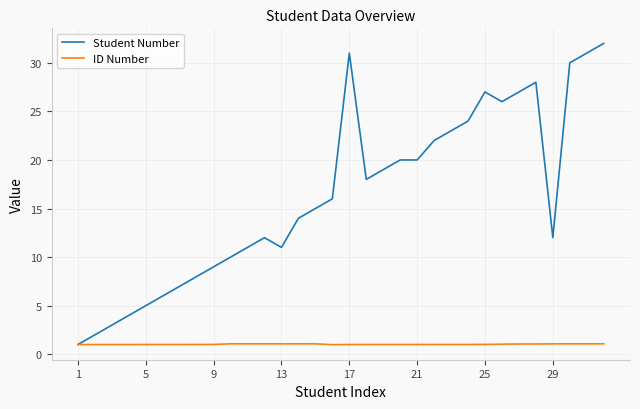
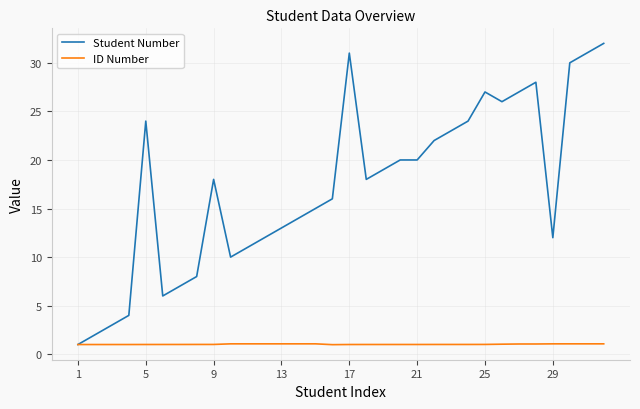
  {
    "Student Number": {
-     "5": 5,
-     "9": 9,
-     "13": 11,
+     "5": 24,
+     "9": 18,
+     "13": 13,
      "17": 31,
      "21": 20,
      "25": 27,
      "29": 12
    },
    "ID Number": {
      "5": 1,
      "9": 1,
      "13": 1,
      "17": 1,
      "21": 1,
      "25": 1,
      "29": 1
    }
  }
